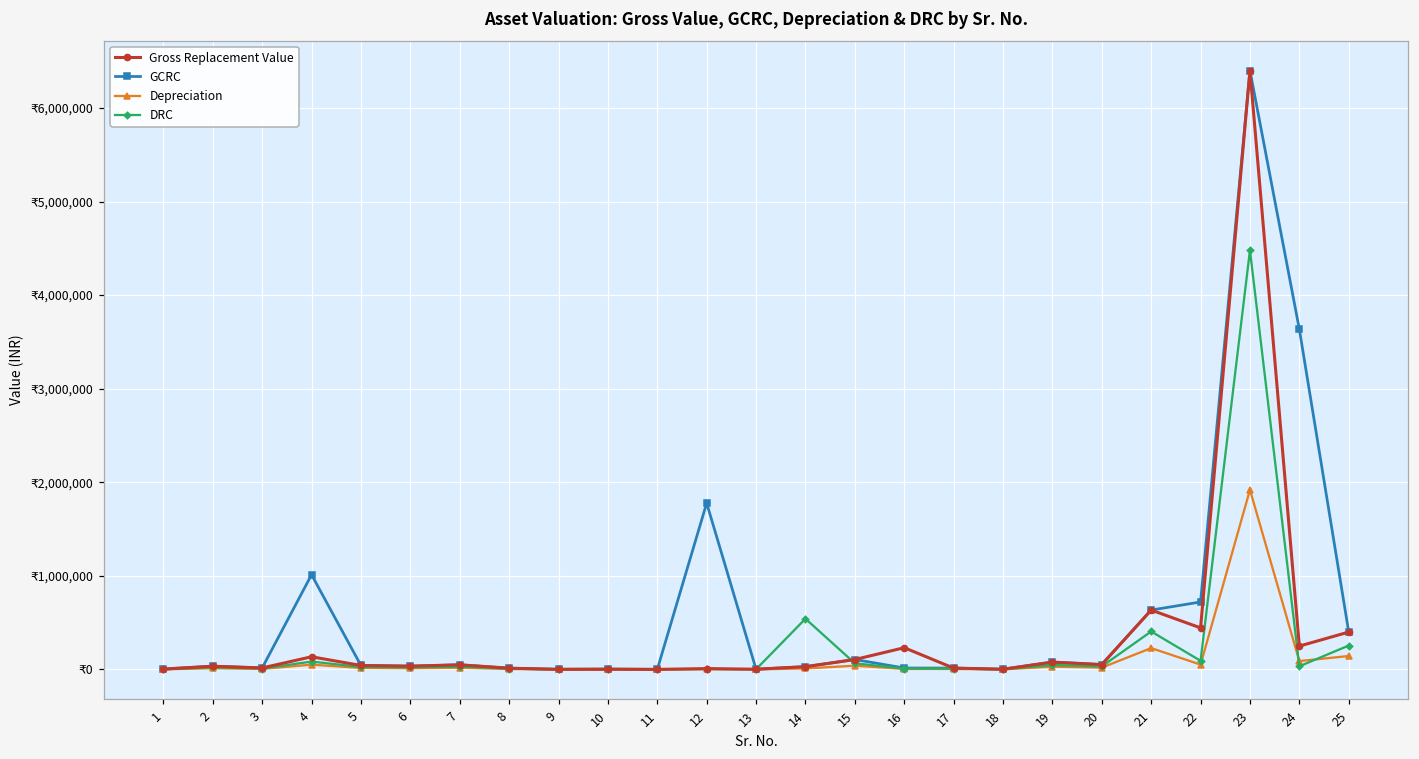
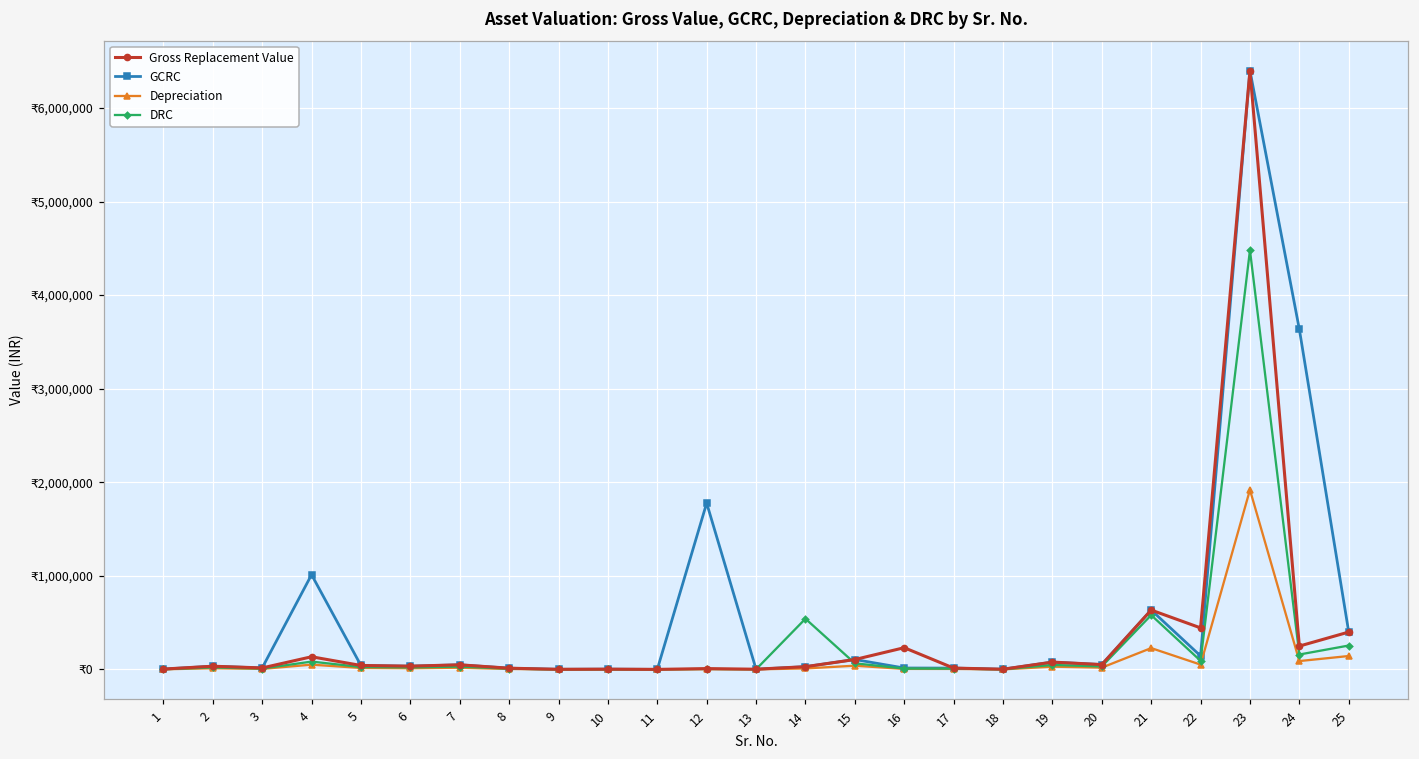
  {
    "Gross Replacement Value": {
      "4": "₹100,000",
      "16": "₹200,000",
      "22": "₹400,000",
      "24": "₹300,000"
    },
    "GCRC": {
      "4": "₹1,000,000",
      "12": "₹1,800,000",
-     "22": "₹700,000",
+     "22": "₹100,000",
      "24": "₹3,600,000"
    },
    "Depreciation": {
      "4": "₹100,000",
      "21": "₹200,000",
      "22": "₹100,000",
      "23": "₹1,900,000",
      "24": "₹100,000",
      "25": "₹100,000"
    },
    "DRC": {
      "4": "₹100,000",
      "14": "₹500,000",
-     "21": "₹400,000",
+     "21": "₹600,000",
      "22": "₹100,000",
      "23": "₹4,500,000",
-     "24": "₹0",
+     "24": "₹200,000",
      "25": "₹300,000"
    }
  }
